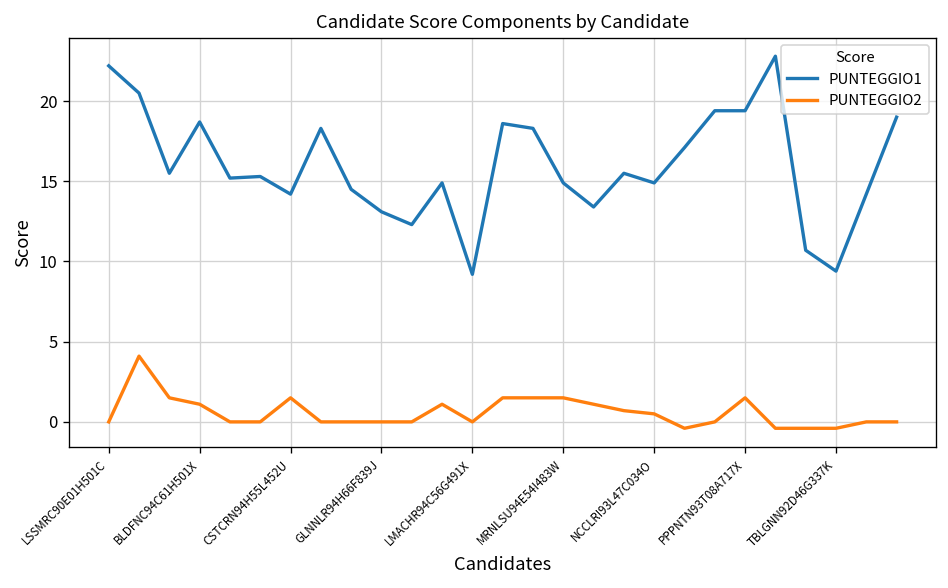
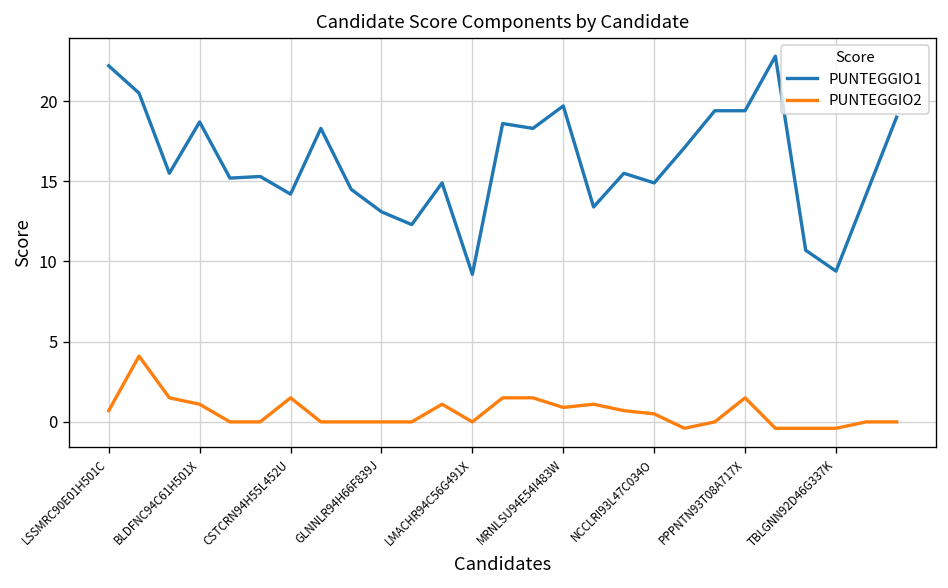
  {
    "PUNTEGGIO1": {
      "LSSMRC90E01H501C": 22.2,
      "BLDFNC94C61H501X": 18.7,
      "CSTCRN94H55L452U": 14.2,
      "GLNNLR94H66F839J": 13.1,
      "LMACHR94C56G491X": 9.2,
-     "MRNLSU94E54I483W": 14.9,
+     "MRNLSU94E54I483W": 19.7,
      "NCCLRI93L47C034O": 14.9,
      "PPPNTN93T08A717X": 19.4,
      "TBLGNN92D46G337K": 9.4
    },
    "PUNTEGGIO2": {
-     "LSSMRC90E01H501C": 0.0,
+     "LSSMRC90E01H501C": 0.7,
      "BLDFNC94C61H501X": 1.1,
      "CSTCRN94H55L452U": 1.5,
      "GLNNLR94H66F839J": 0.0,
      "LMACHR94C56G491X": 0.0,
-     "MRNLSU94E54I483W": 1.5,
+     "MRNLSU94E54I483W": 0.9,
      "NCCLRI93L47C034O": 0.5,
      "PPPNTN93T08A717X": 1.5,
      "TBLGNN92D46G337K": -0.4
    }
  }
